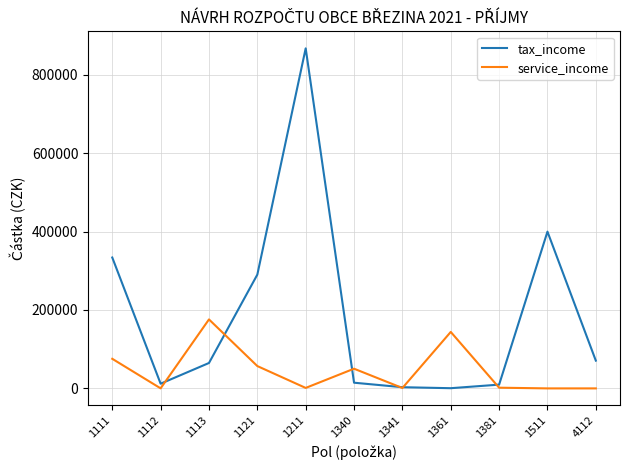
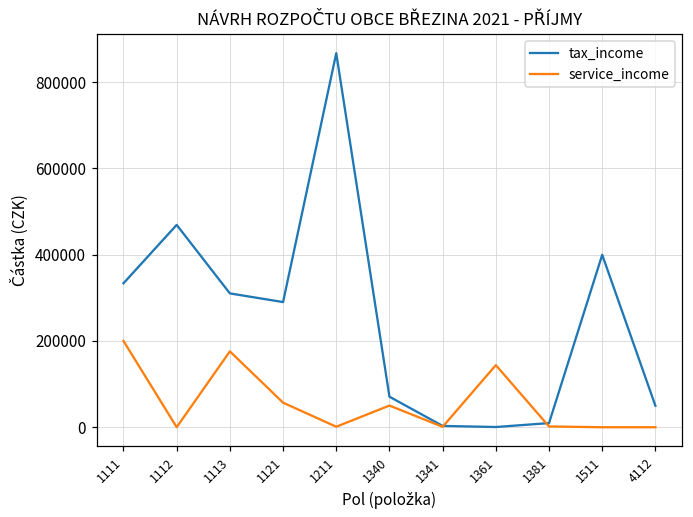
  {
    "tax_income": {
      "1111": 330000,
-     "1112": 10000,
-     "1113": 60000,
+     "1112": 470000,
+     "1113": 310000,
      "1121": 290000,
      "1211": 870000,
-     "1340": 10000,
+     "1340": 70000,
      "1361": 0,
      "1381": 10000,
      "1511": 400000,
-     "4112": 70000
+     "4112": 50000
    },
    "service_income": {
-     "1111": 80000,
+     "1111": 200000,
      "1112": 0,
      "1113": 180000,
      "1121": 60000,
      "1211": 0,
      "1340": 50000,
      "1361": 140000,
      "1381": 0,
      "1511": 0,
      "4112": 0
    }
  }
